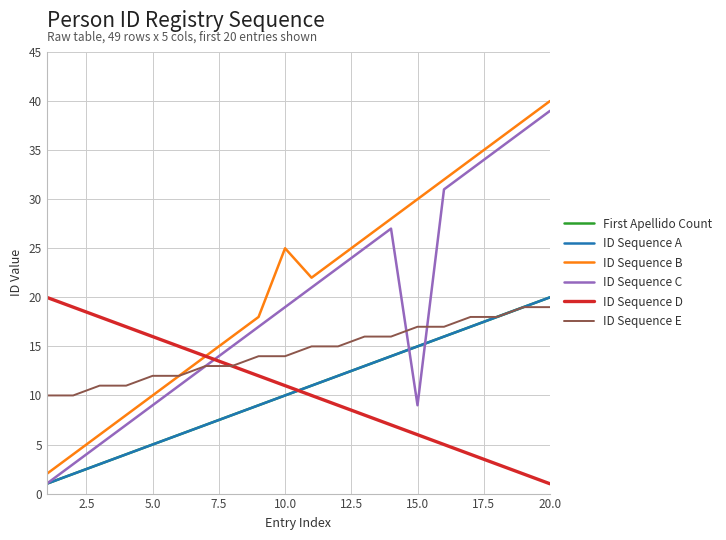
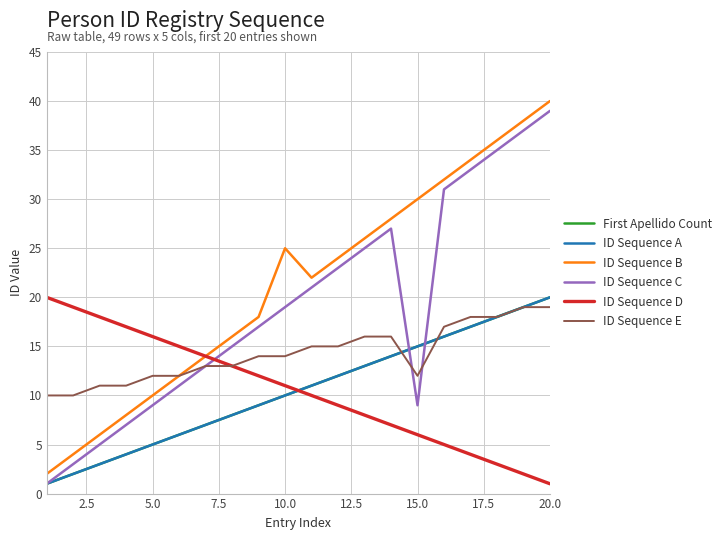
  {
    "ID Sequence A": {
      "5.0": 5,
      "10.0": 10,
      "15.0": 15,
      "20.0": 20
    },
    "ID Sequence B": {
      "5.0": 10,
      "10.0": 25,
      "15.0": 30,
      "20.0": 40
    },
    "ID Sequence C": {
      "5.0": 9,
      "10.0": 19,
      "15.0": 9,
      "20.0": 39
    },
    "ID Sequence D": {
      "5.0": 16,
      "10.0": 11,
      "15.0": 6,
      "20.0": 1
    },
    "ID Sequence E": {
      "5.0": 12,
      "10.0": 14,
-     "15.0": 17,
+     "15.0": 12,
      "20.0": 19
    }
  }
